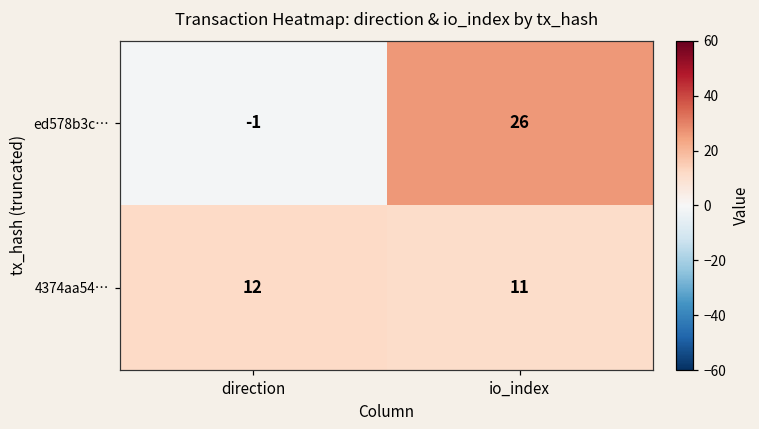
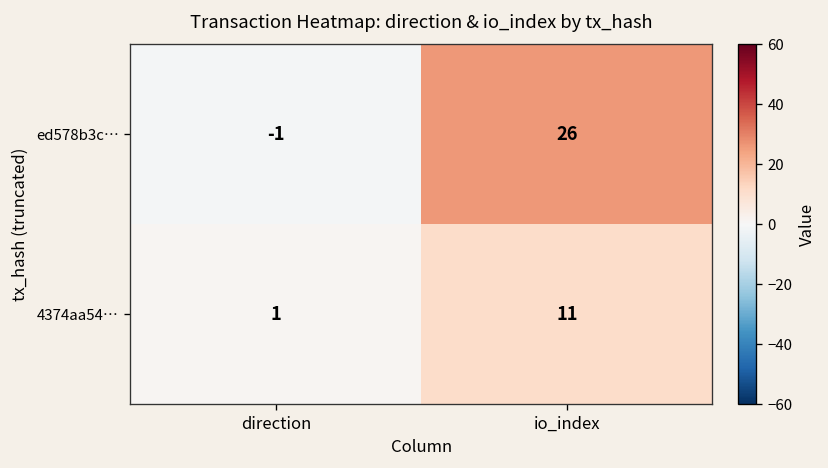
  {
    "ed578b3c…": {
      "direction": -1,
      "io_index": 26
    },
    "4374aa54…": {
-     "direction": 12,
+     "direction": 1,
      "io_index": 11
    }
  }
